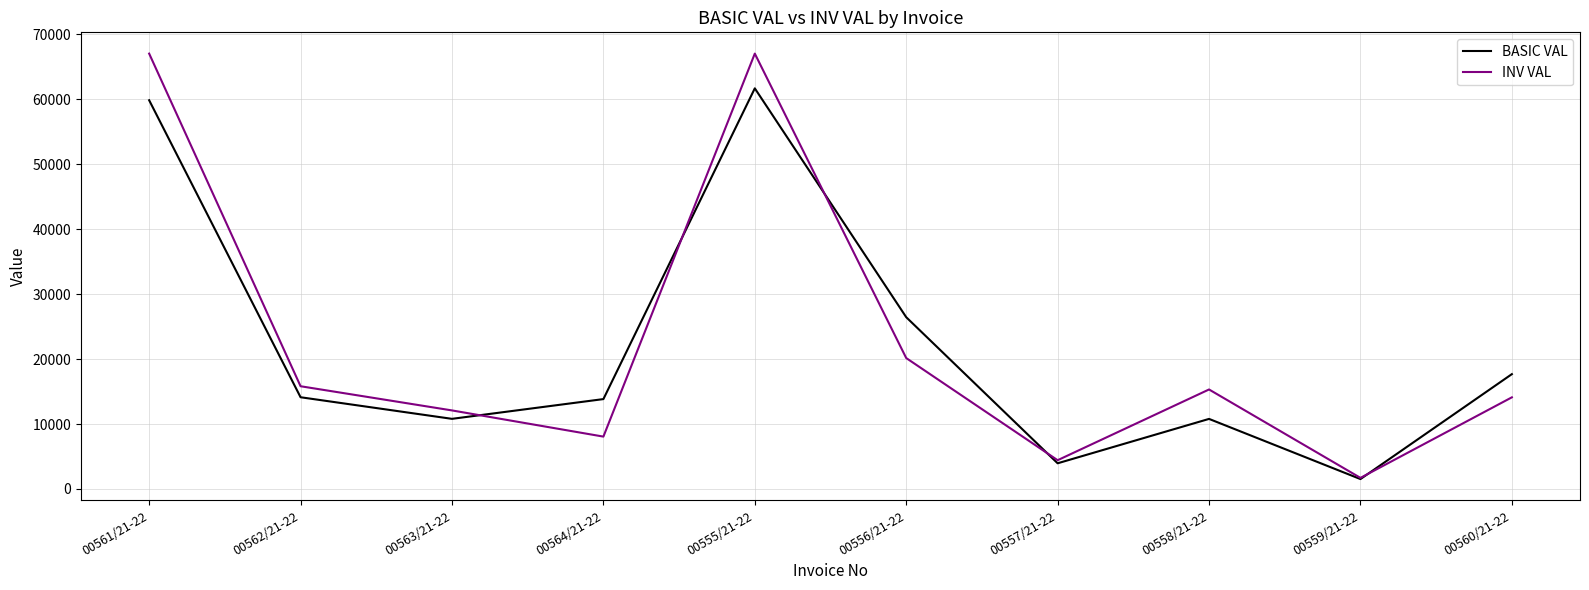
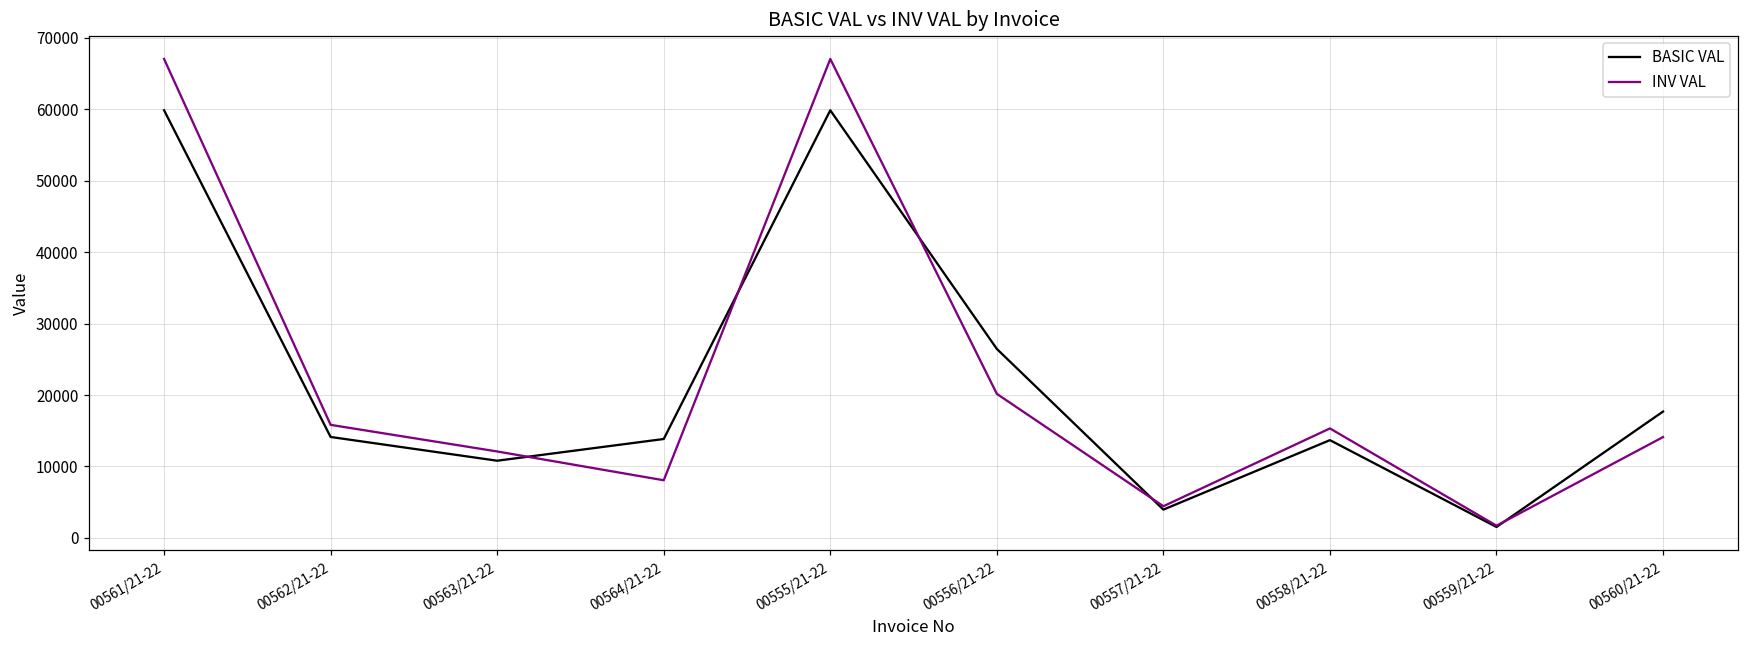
  {
    "BASIC VAL": {
      "00561/21-22": 60000,
      "00562/21-22": 14000,
      "00563/21-22": 11000,
      "00564/21-22": 14000,
-     "00555/21-22": 62000,
+     "00555/21-22": 60000,
      "00556/21-22": 26000,
      "00557/21-22": 4000,
-     "00558/21-22": 11000,
+     "00558/21-22": 14000,
      "00560/21-22": 18000
    },
    "INV VAL": {
      "00561/21-22": 67000,
      "00562/21-22": 16000,
      "00563/21-22": 12000,
      "00564/21-22": 8000,
      "00555/21-22": 67000,
      "00556/21-22": 20000,
      "00557/21-22": 4000,
      "00558/21-22": 15000,
      "00560/21-22": 14000
    }
  }
